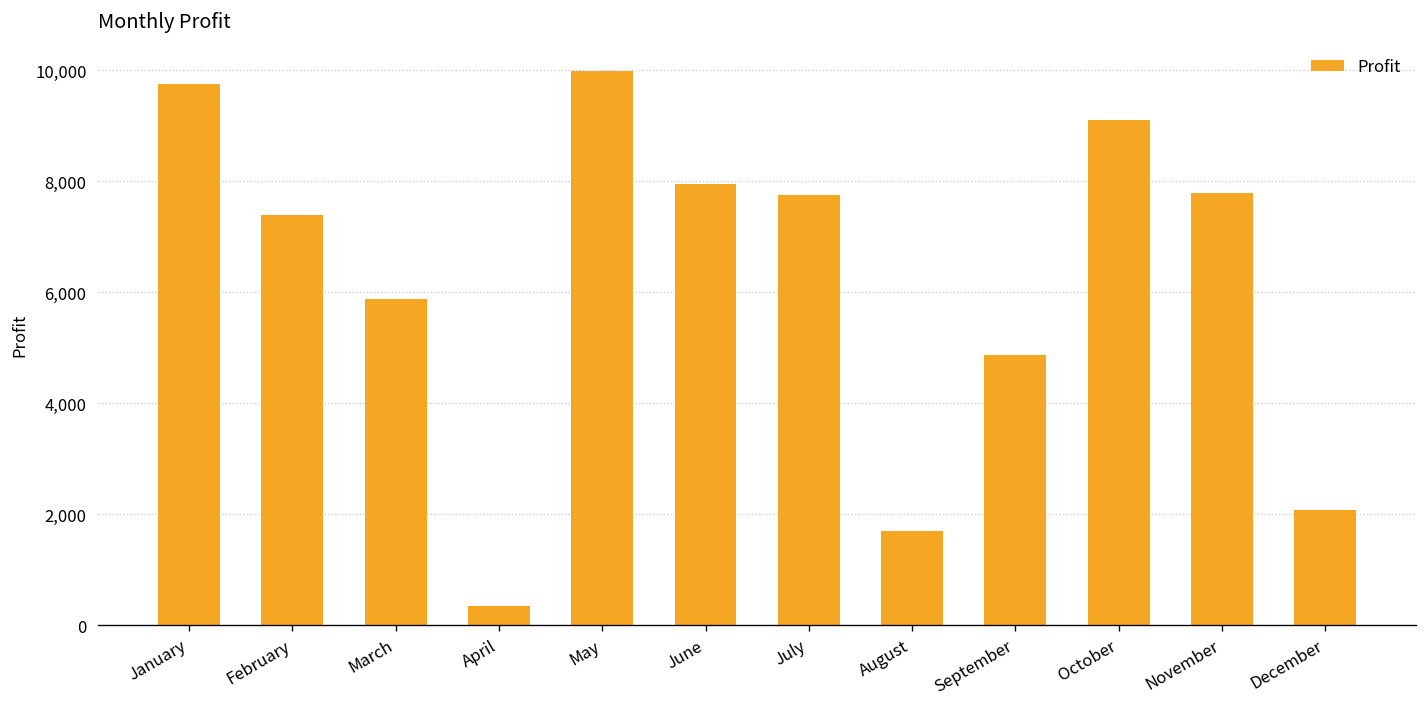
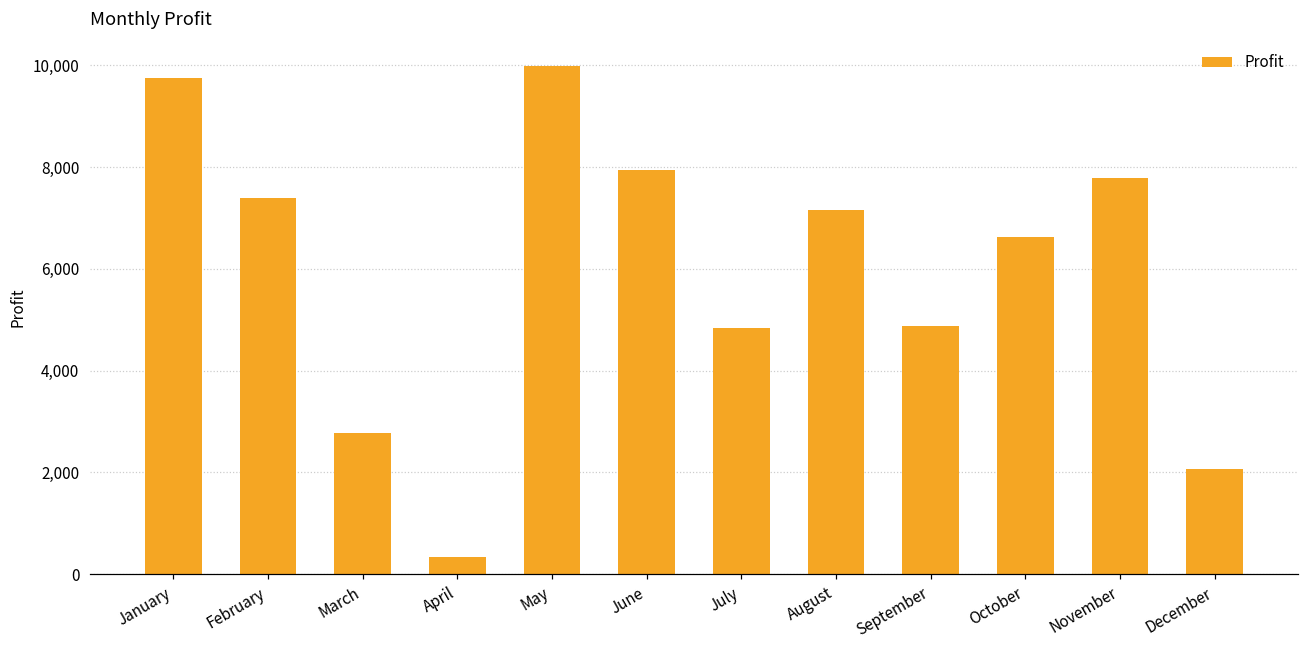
  {
    "January": "9,700",
    "February": "7,400",
-   "March": "5,900",
+   "March": "2,800",
    "April": "300",
    "May": "10,000",
    "June": "7,900",
-   "July": "7,800",
-   "August": "1,700",
+   "July": "4,800",
+   "August": "7,200",
    "September": "4,900",
-   "October": "9,100",
+   "October": "6,600",
    "November": "7,800",
    "December": "2,100"
  }
